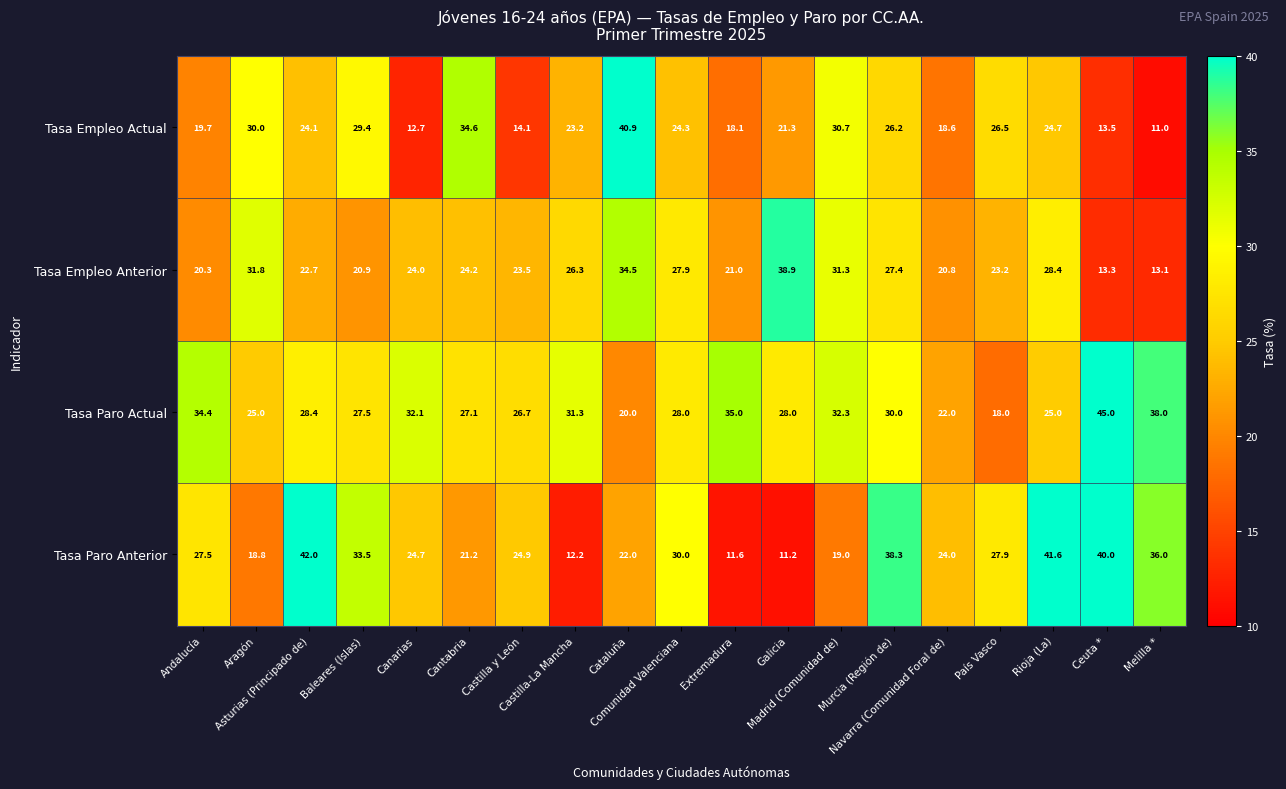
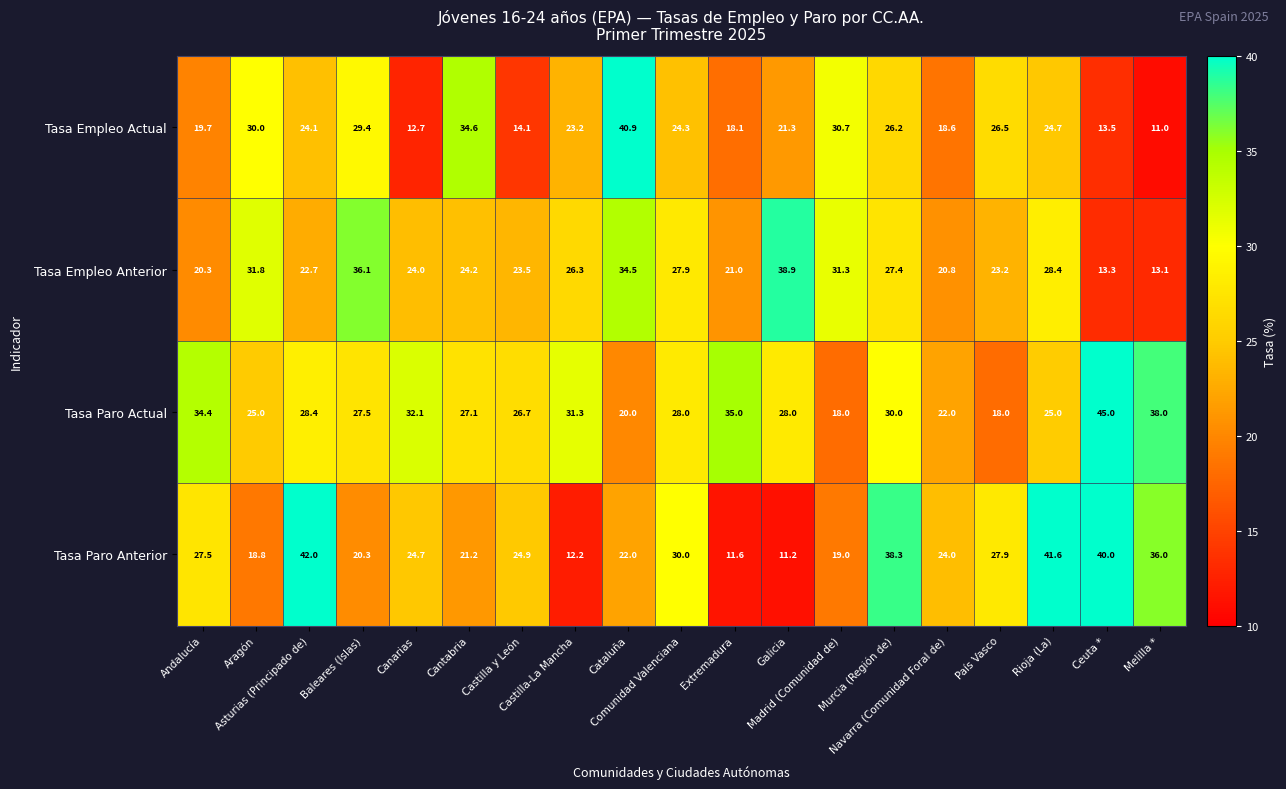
  {
    "Tasa Empleo Actual": {
      "Andalucía": 19.7,
      "Aragón": 30.0,
      "Asturias (Principado de)": 24.1,
      "Baleares (Islas)": 29.4,
      "Canarias": 12.7,
      "Cantabria": 34.6,
      "Castilla y León": 14.1,
      "Castilla-La Mancha": 23.2,
      "Cataluña": 40.9,
      "Comunidad Valenciana": 24.3,
      "Extremadura": 18.1,
      "Galicia": 21.3,
      "Madrid (Comunidad de)": 30.7,
      "Murcia (Región de)": 26.2,
      "Navarra (Comunidad Foral de)": 18.6,
      "País Vasco": 26.5,
      "Rioja (La)": 24.7,
      "Ceuta *": 13.5,
      "Melilla *": 11.0
    },
    "Tasa Empleo Anterior": {
      "Andalucía": 20.3,
      "Aragón": 31.8,
      "Asturias (Principado de)": 22.7,
-     "Baleares (Islas)": 20.9,
+     "Baleares (Islas)": 36.1,
      "Canarias": 24.0,
      "Cantabria": 24.2,
      "Castilla y León": 23.5,
      "Castilla-La Mancha": 26.3,
      "Cataluña": 34.5,
      "Comunidad Valenciana": 27.9,
      "Extremadura": 21.0,
      "Galicia": 38.9,
      "Madrid (Comunidad de)": 31.3,
      "Murcia (Región de)": 27.4,
      "Navarra (Comunidad Foral de)": 20.8,
      "País Vasco": 23.2,
      "Rioja (La)": 28.4,
      "Ceuta *": 13.3,
      "Melilla *": 13.1
    },
    "Tasa Paro Actual": {
      "Andalucía": 34.4,
      "Aragón": 25.0,
      "Asturias (Principado de)": 28.4,
      "Baleares (Islas)": 27.5,
      "Canarias": 32.1,
      "Cantabria": 27.1,
      "Castilla y León": 26.7,
      "Castilla-La Mancha": 31.3,
      "Cataluña": 20.0,
      "Comunidad Valenciana": 28.0,
      "Extremadura": 35.0,
      "Galicia": 28.0,
-     "Madrid (Comunidad de)": 32.3,
+     "Madrid (Comunidad de)": 18.0,
      "Murcia (Región de)": 30.0,
      "Navarra (Comunidad Foral de)": 22.0,
      "País Vasco": 18.0,
      "Rioja (La)": 25.0,
      "Ceuta *": 45.0,
      "Melilla *": 38.0
    },
    "Tasa Paro Anterior": {
      "Andalucía": 27.5,
      "Aragón": 18.8,
      "Asturias (Principado de)": 42.0,
-     "Baleares (Islas)": 33.5,
+     "Baleares (Islas)": 20.3,
      "Canarias": 24.7,
      "Cantabria": 21.2,
      "Castilla y León": 24.9,
      "Castilla-La Mancha": 12.2,
      "Cataluña": 22.0,
      "Comunidad Valenciana": 30.0,
      "Extremadura": 11.6,
      "Galicia": 11.2,
      "Madrid (Comunidad de)": 19.0,
      "Murcia (Región de)": 38.3,
      "Navarra (Comunidad Foral de)": 24.0,
      "País Vasco": 27.9,
      "Rioja (La)": 41.6,
      "Ceuta *": 40.0,
      "Melilla *": 36.0
    }
  }
